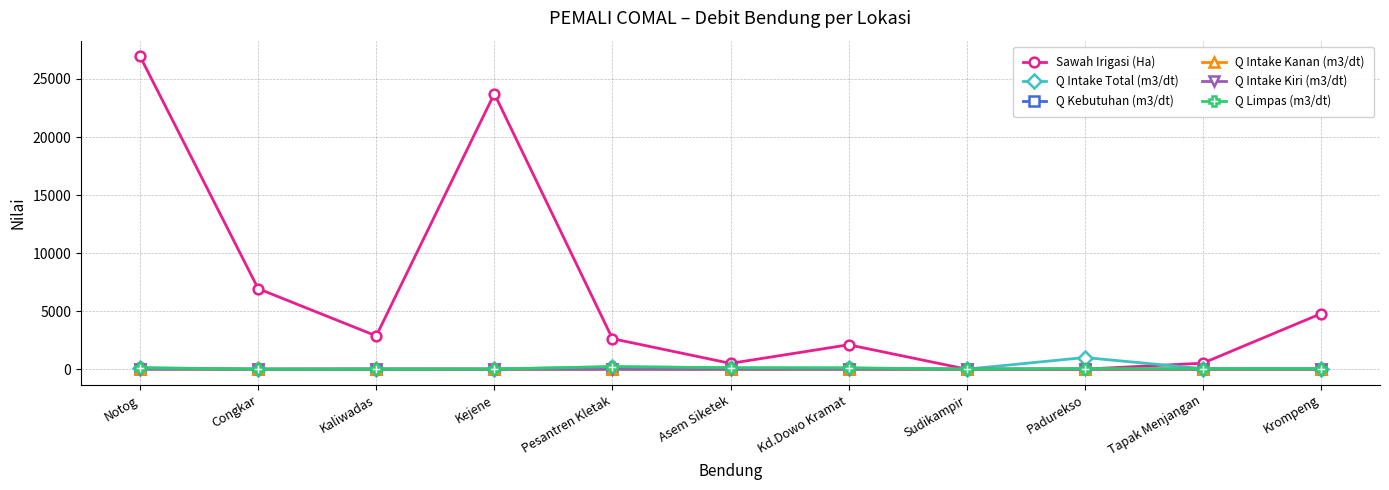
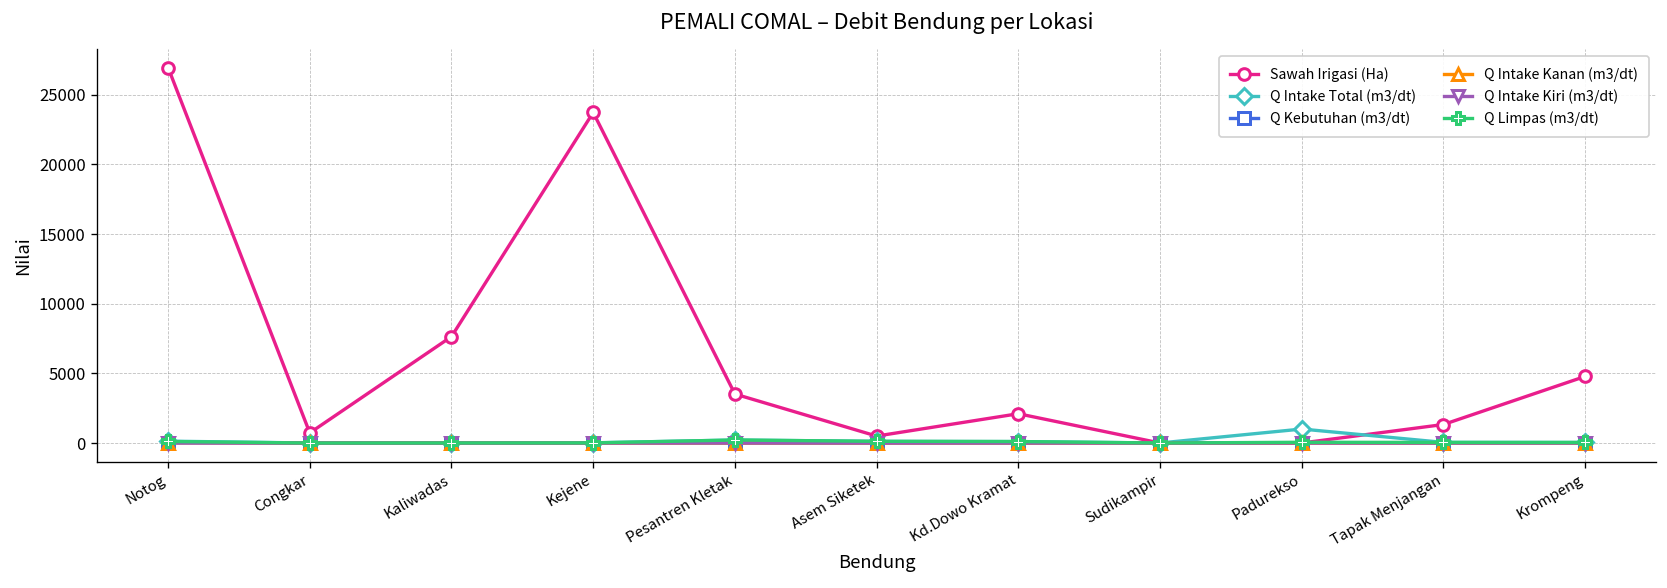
  {
    "Sawah Irigasi (Ha)": {
      "Notog": 27000,
-     "Congkar": 6900,
-     "Kaliwadas": 2900,
+     "Congkar": 700,
+     "Kaliwadas": 7600,
      "Kejene": 23700,
-     "Pesantren Kletak": 2600,
+     "Pesantren Kletak": 3500,
      "Asem Siketek": 500,
      "Kd.Dowo Kramat": 2100,
-     "Tapak Menjangan": 500,
+     "Tapak Menjangan": 1300,
      "Krompeng": 4800
    },
    "Q Intake Total (m3/dt)": {
      "Padurekso": 1000
    }
  }
